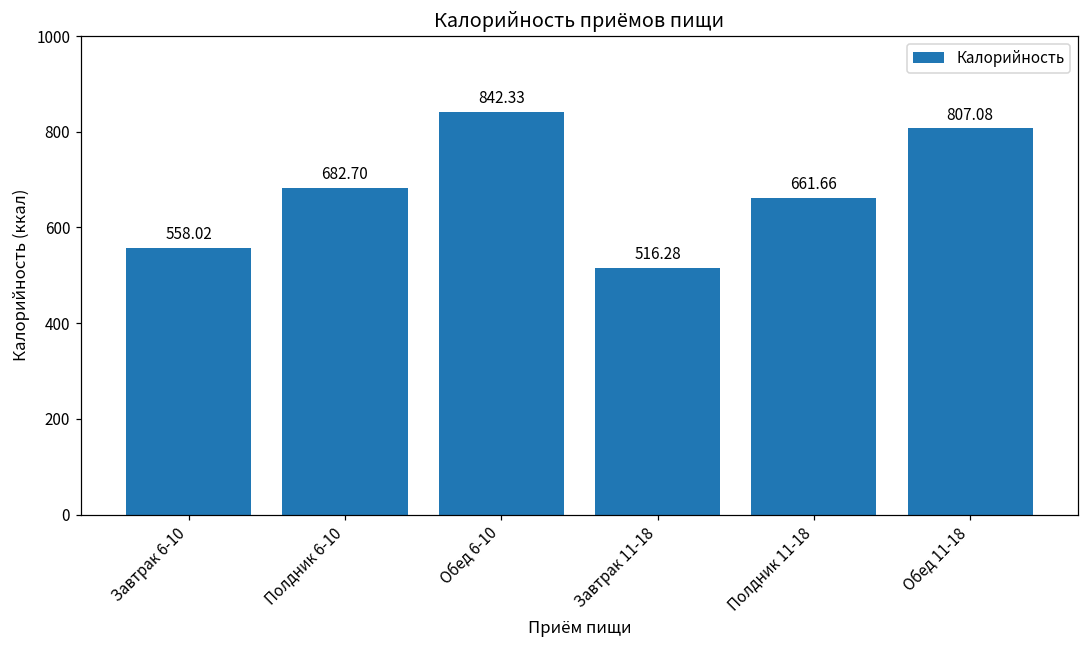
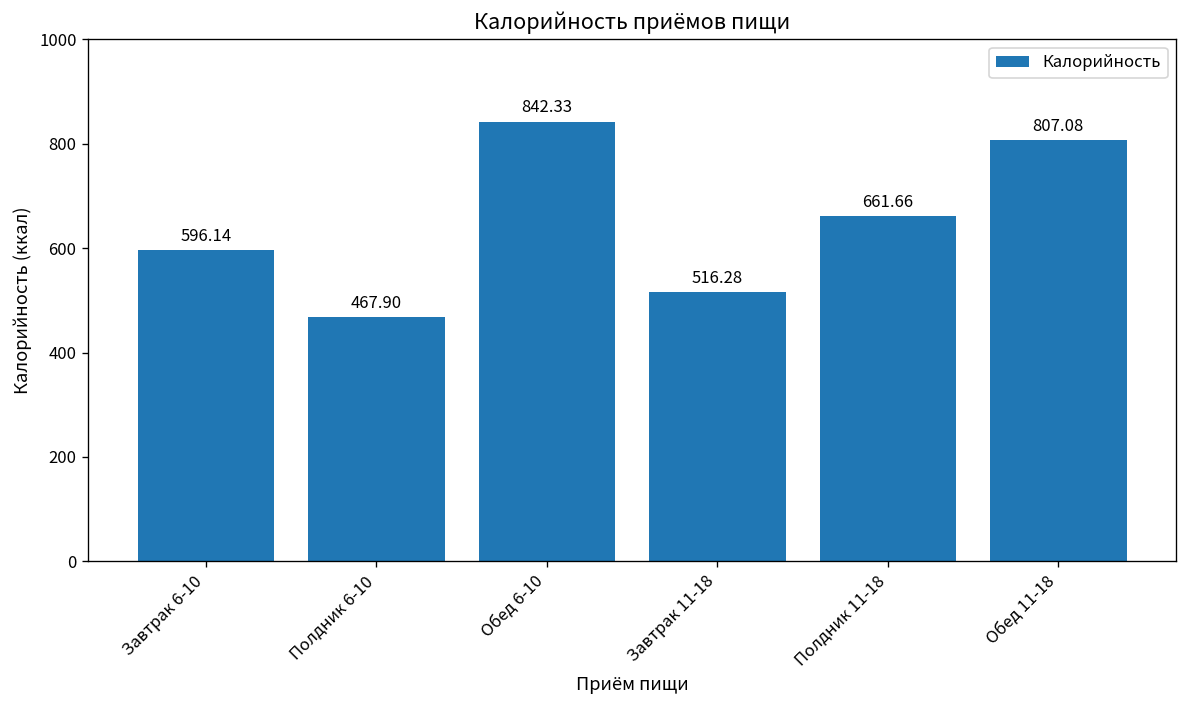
  {
-   "Завтрак 6-10": 558.02,
-   "Полдник 6-10": 682.70,
+   "Завтрак 6-10": 596.14,
+   "Полдник 6-10": 467.90,
    "Обед 6-10": 842.33,
    "Завтрак 11-18": 516.28,
    "Полдник 11-18": 661.66,
    "Обед 11-18": 807.08
  }
